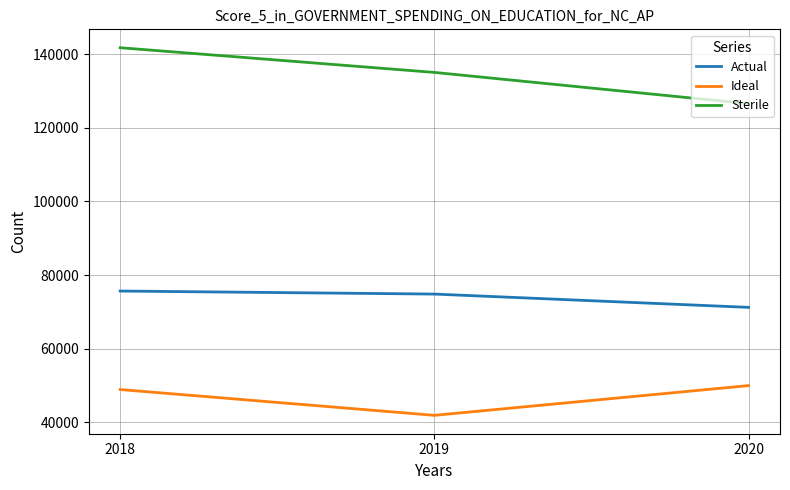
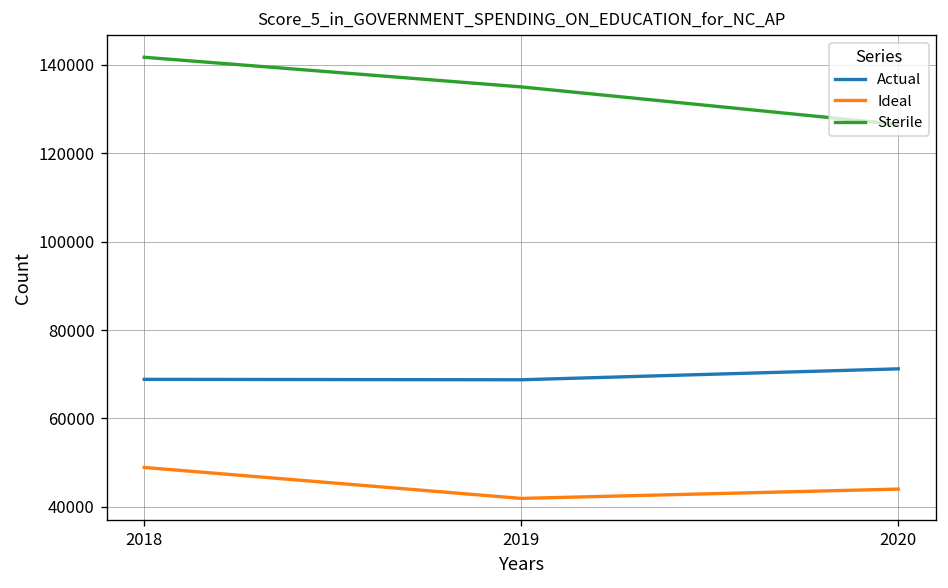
  {
    "Actual": {
-     "2018": 76000,
-     "2019": 75000,
+     "2018": 69000,
+     "2019": 69000,
      "2020": 71000
    },
    "Ideal": {
      "2018": 49000,
      "2019": 42000,
-     "2020": 50000
+     "2020": 44000
    },
    "Sterile": {
      "2018": 142000,
      "2019": 135000
    }
  }
